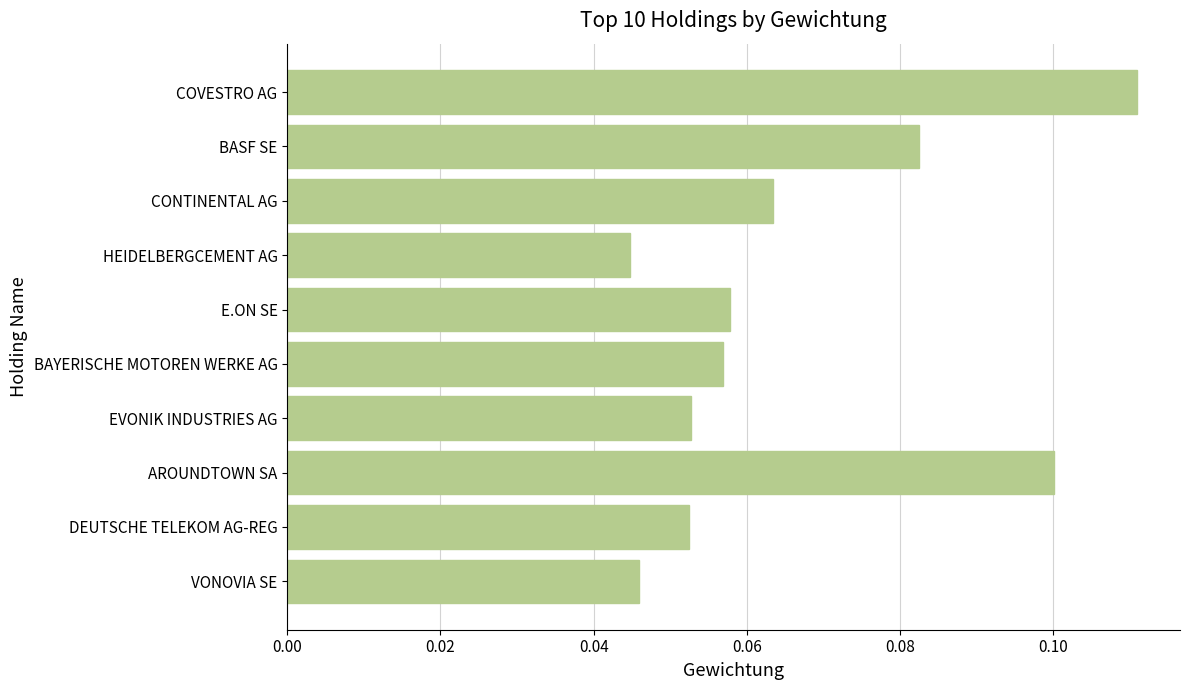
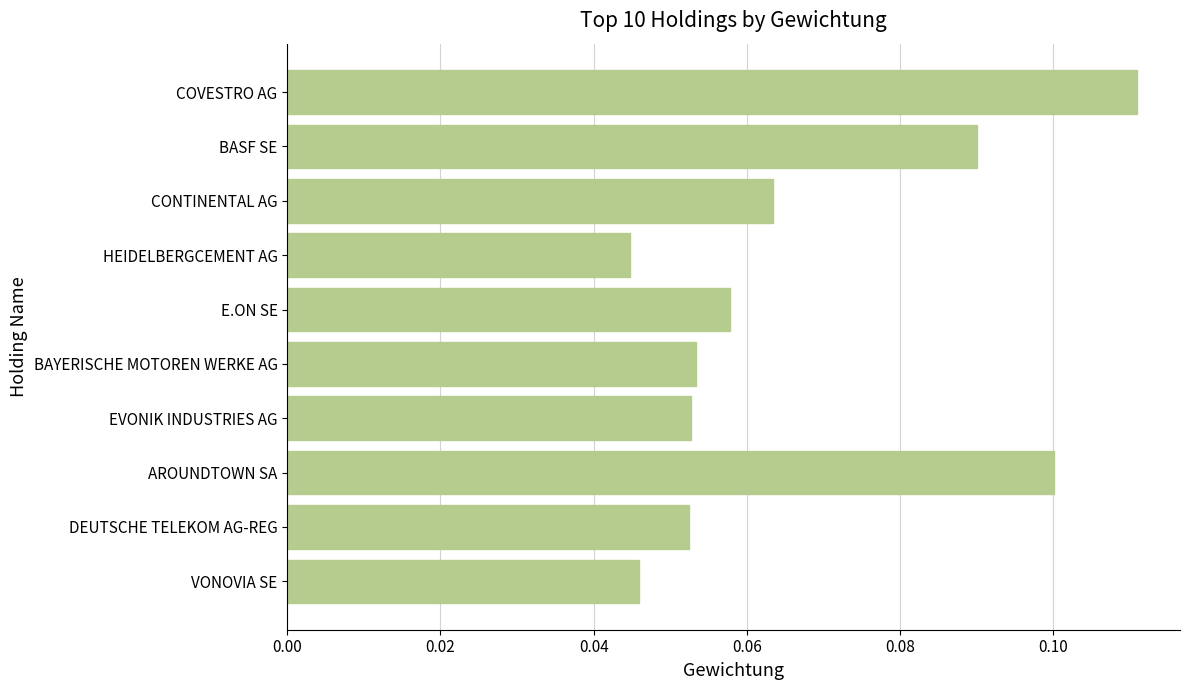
  {
    "COVESTRO AG": 0.111,
-   "BASF SE": 0.082,
+   "BASF SE": 0.090,
    "CONTINENTAL AG": 0.063,
    "HEIDELBERGCEMENT AG": 0.045,
    "E.ON SE": 0.058,
-   "BAYERISCHE MOTOREN WERKE AG": 0.057,
+   "BAYERISCHE MOTOREN WERKE AG": 0.053,
    "EVONIK INDUSTRIES AG": 0.053,
    "AROUNDTOWN SA": 0.100,
    "DEUTSCHE TELEKOM AG-REG": 0.052,
    "VONOVIA SE": 0.046
  }
